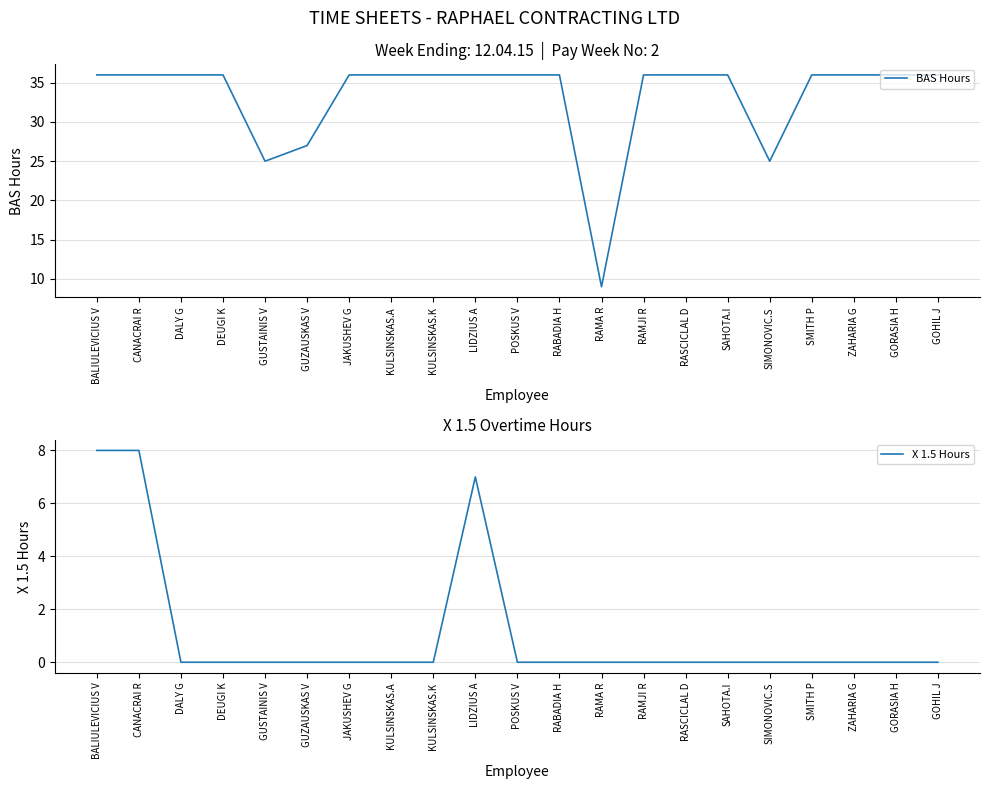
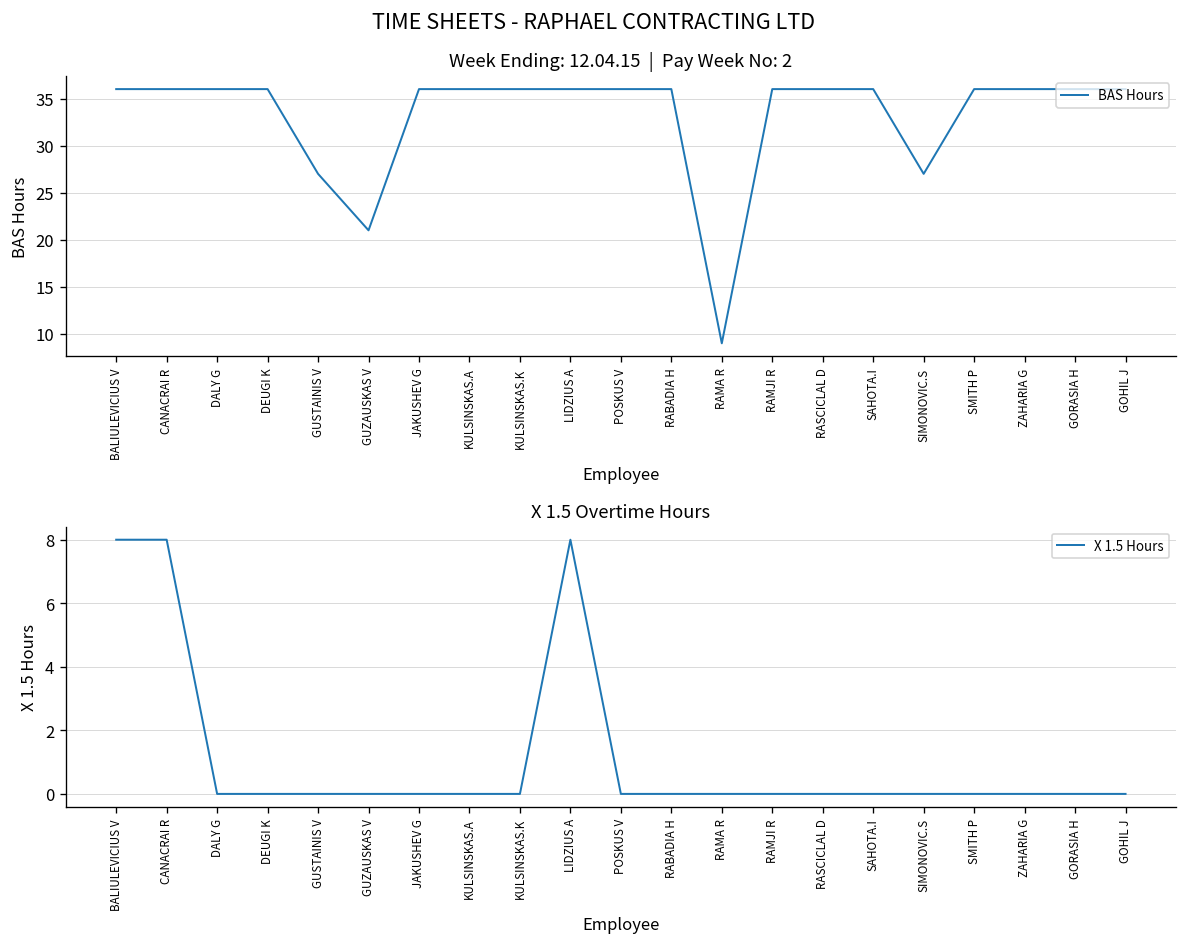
  {
    "Week Ending: 12.04.15 | Pay Week No: 2": {
      "BALIULEVICIUS V": 36,
      "CANACRAI R": 36,
      "DALY G": 36,
      "DEUGI K": 36,
-     "GUSTAINIS V": 25,
-     "GUZAUSKAS V": 27,
+     "GUSTAINIS V": 27,
+     "GUZAUSKAS V": 21,
      "JAKUSHEV G": 36,
      "KULSINSKAS.A": 36,
      "KULSINSKAS.K": 36,
      "LIDZIUS A": 36,
      "POSKUS V": 36,
      "RABADIA H": 36,
      "RAMA R": 9,
      "RAMJI R": 36,
      "RASCICLAL D": 36,
      "SAHOTA.I": 36,
-     "SIMONOVIC.S": 25,
+     "SIMONOVIC.S": 27,
      "SMITH P": 36,
      "ZAHARIA G": 36
    },
    "X 1.5 Overtime Hours": {
      "BALIULEVICIUS V": 8,
      "CANACRAI R": 8,
      "DALY G": 0,
      "DEUGI K": 0,
      "GUSTAINIS V": 0,
      "GUZAUSKAS V": 0,
      "JAKUSHEV G": 0,
      "KULSINSKAS.A": 0,
      "KULSINSKAS.K": 0,
-     "LIDZIUS A": 7,
+     "LIDZIUS A": 8,
      "POSKUS V": 0,
      "RABADIA H": 0,
      "RAMA R": 0,
      "RAMJI R": 0,
      "RASCICLAL D": 0,
      "SAHOTA.I": 0,
      "SIMONOVIC.S": 0,
      "SMITH P": 0,
      "ZAHARIA G": 0,
      "GORASIA H": 0,
      "GOHIL J": 0
    }
  }
